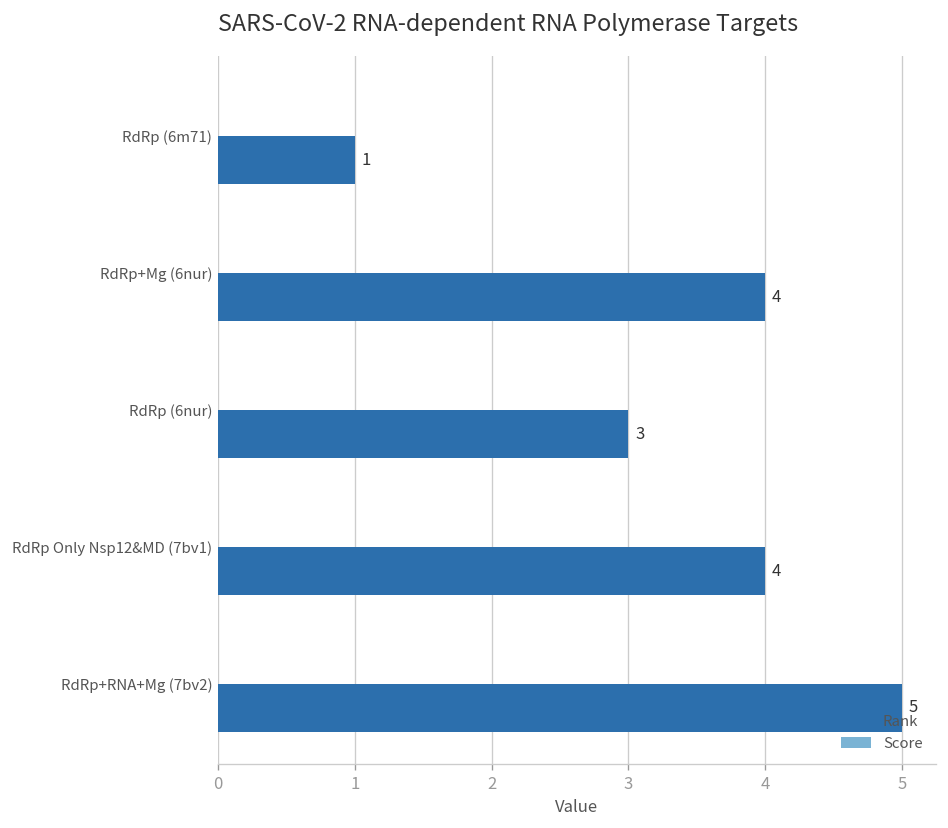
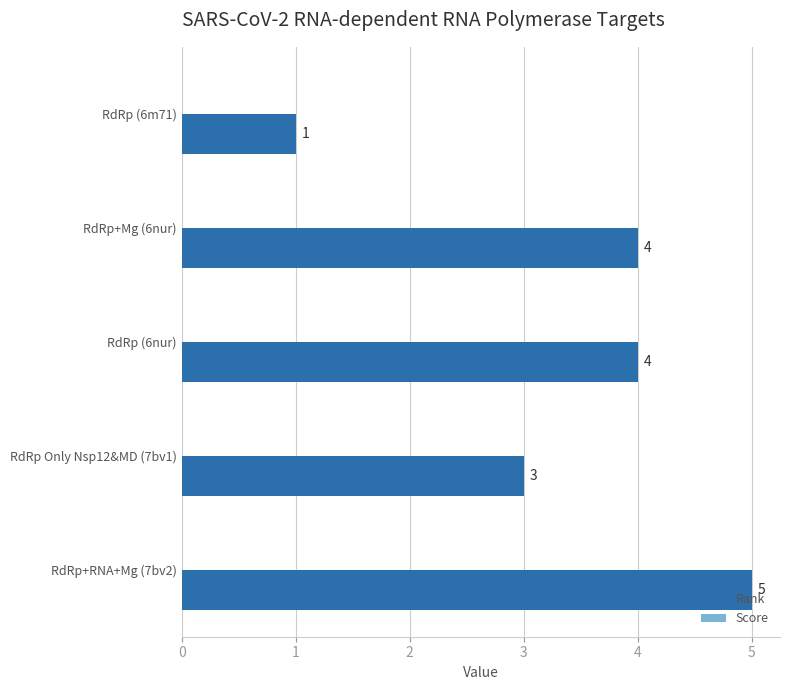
  {
    "Rank": {
      "RdRp (6m71)": 1,
      "RdRp+Mg (6nur)": 4,
-     "RdRp (6nur)": 3,
-     "RdRp Only Nsp12&MD (7bv1)": 4,
+     "RdRp (6nur)": 4,
+     "RdRp Only Nsp12&MD (7bv1)": 3,
      "RdRp+RNA+Mg (7bv2)": 5
    },
    "Score": {
      "RdRp (6m71)": 0.00,
      "RdRp+Mg (6nur)": 0.00,
      "RdRp (6nur)": 0.00,
      "RdRp Only Nsp12&MD (7bv1)": 0.00,
      "RdRp+RNA+Mg (7bv2)": 0.00
    }
  }
